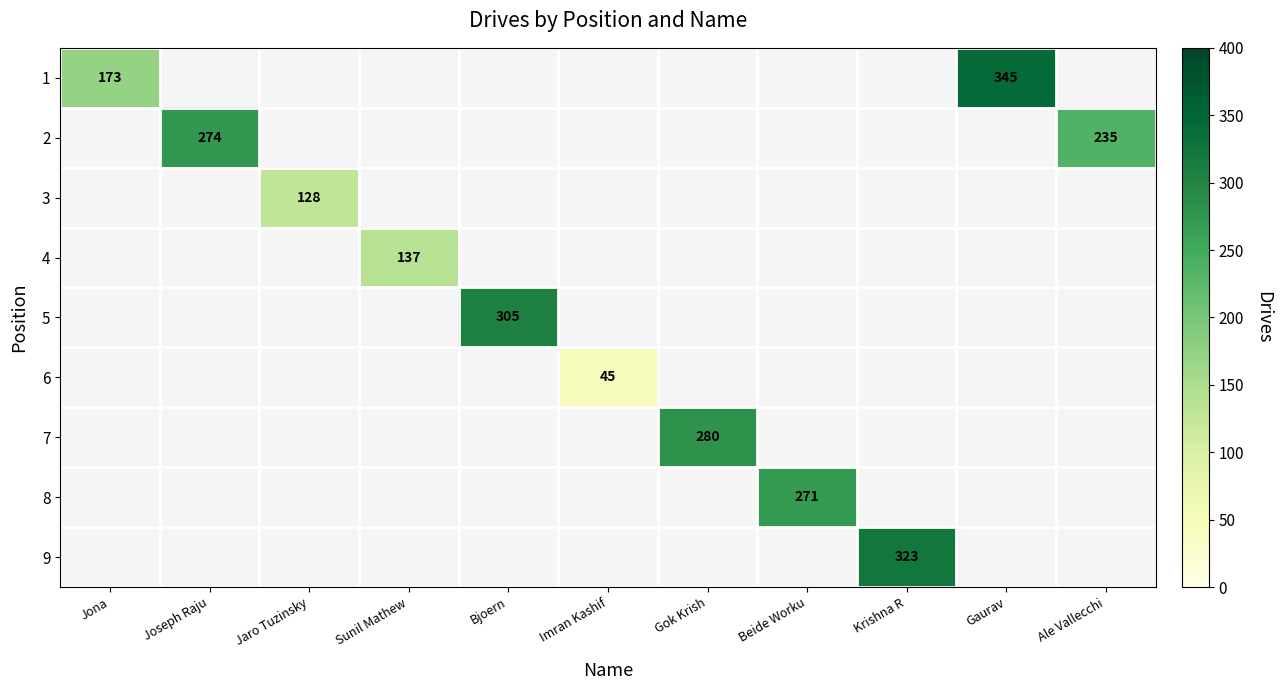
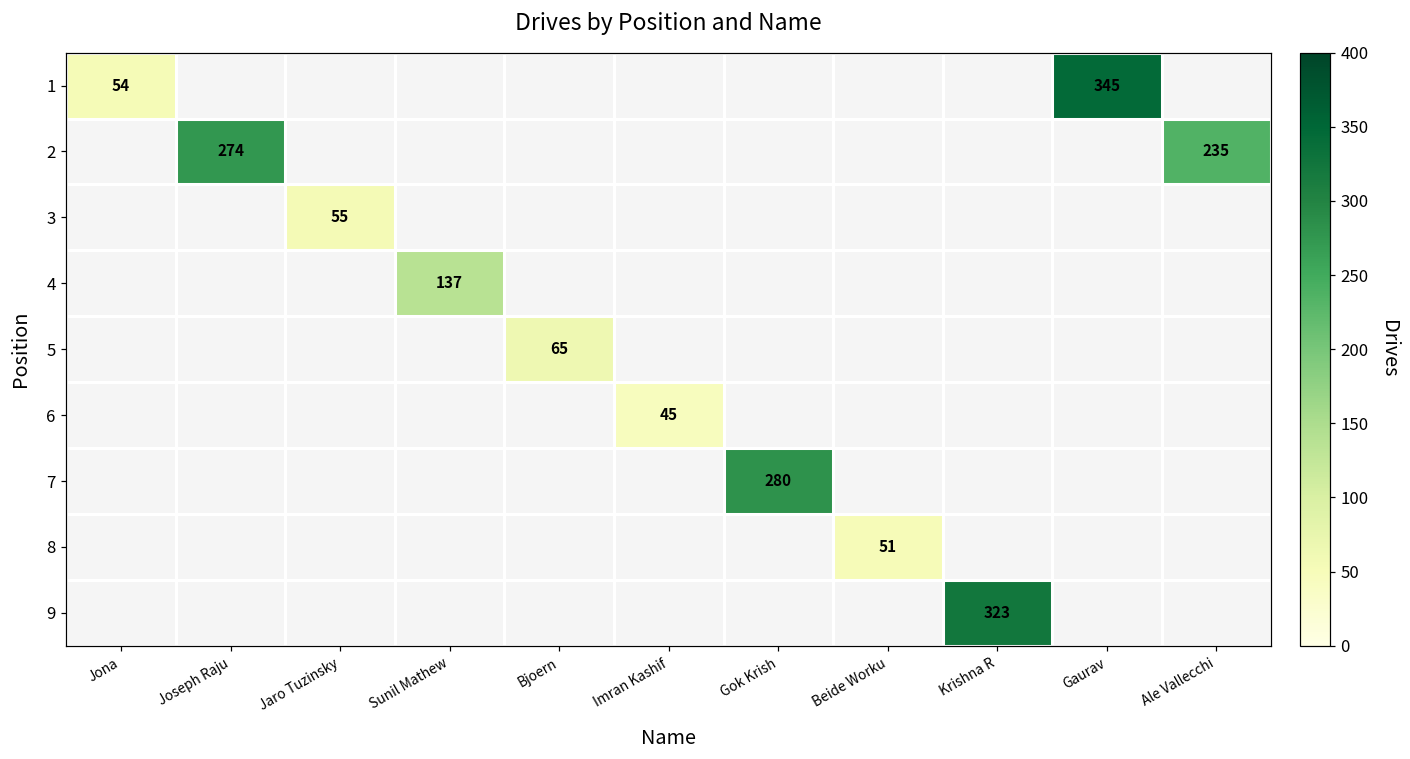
  {
    "1": {
-     "Jona": 173,
+     "Jona": 54,
      "Gaurav": 345
    },
    "2": {
      "Joseph Raju": 274,
      "Ale Vallecchi": 235
    },
    "3": {
-     "Jaro Tuzinsky": 128
+     "Jaro Tuzinsky": 55
    },
    "4": {
      "Sunil Mathew": 137
    },
    "5": {
-     "Bjoern": 305
+     "Bjoern": 65
    },
    "6": {
      "Imran Kashif": 45
    },
    "7": {
      "Gok Krish": 280
    },
    "8": {
-     "Beide Worku": 271
+     "Beide Worku": 51
    },
    "9": {
      "Krishna R": 323
    }
  }
